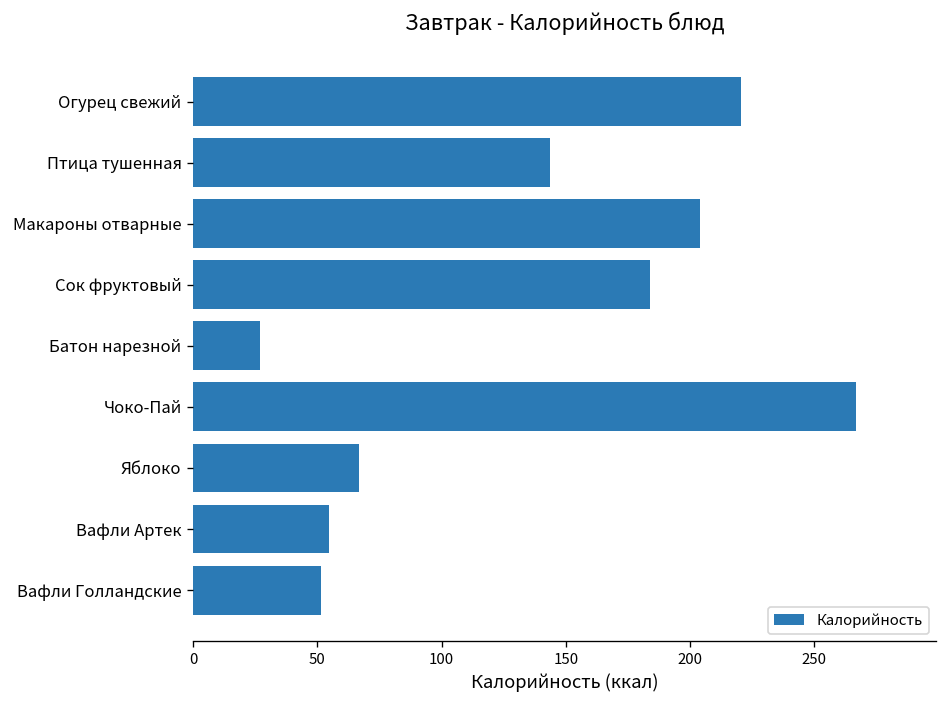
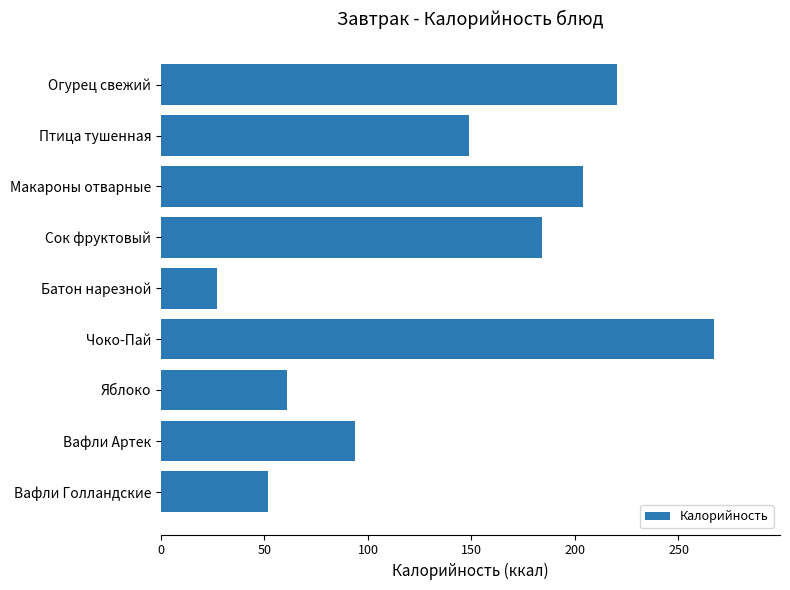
  {
    "Огурец свежий": 221,
-   "Птица тушенная": 144,
+   "Птица тушенная": 149,
    "Макароны отварные": 204,
    "Сок фруктовый": 184,
    "Батон нарезной": 27,
    "Чоко-Пай": 267,
-   "Яблоко": 67,
-   "Вафли Артек": 55,
+   "Яблоко": 61,
+   "Вафли Артек": 94,
    "Вафли Голландские": 51
  }
